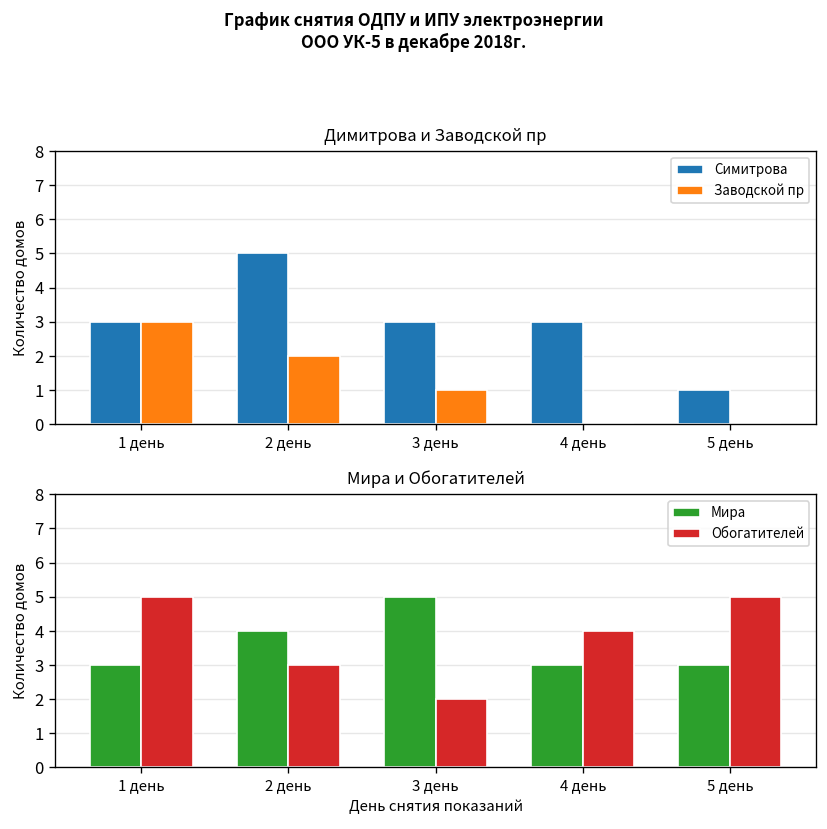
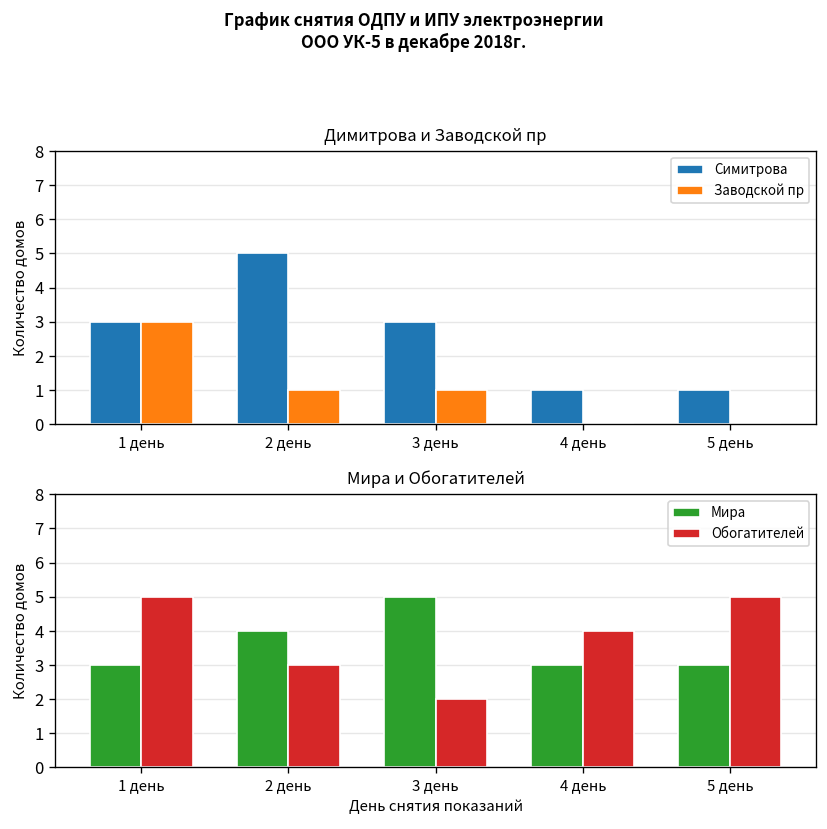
  {
    "Димитрова и Заводской пр": {
      "Симитрова": {
        "1 день": 3,
        "2 день": 5,
        "3 день": 3,
-       "4 день": 3,
+       "4 день": 1,
        "5 день": 1
      },
      "Заводской пр": {
        "1 день": 3,
-       "2 день": 2,
+       "2 день": 1,
        "3 день": 1,
        "4 день": 0,
        "5 день": 0
      }
    },
    "Мира и Обогатителей": {
      "Мира": {
        "1 день": 3.0,
        "2 день": 4.0,
        "3 день": 5.0,
        "4 день": 3.0,
        "5 день": 3.0
      },
      "Обогатителей": {
        "1 день": 5.0,
        "2 день": 3.0,
        "3 день": 2.0,
        "4 день": 4.0,
        "5 день": 5.0
      }
    }
  }
